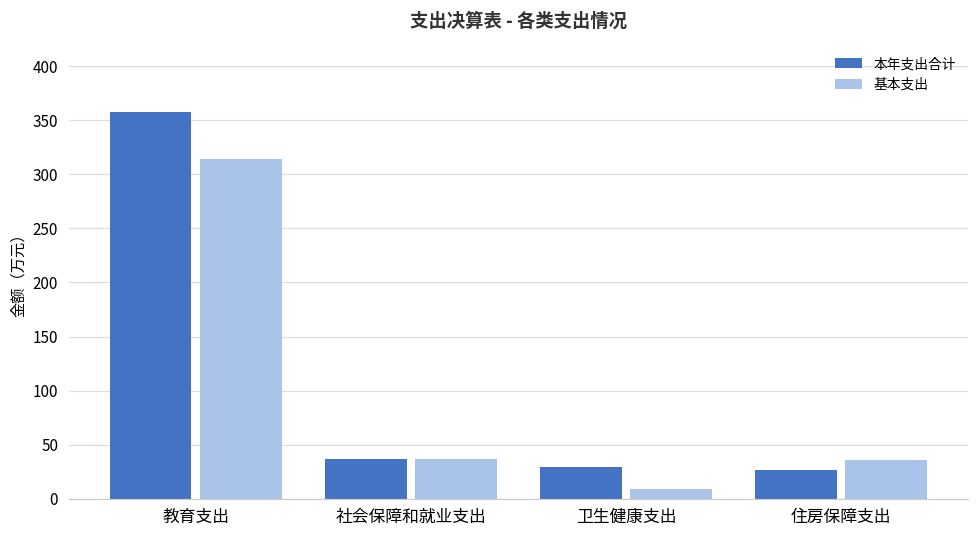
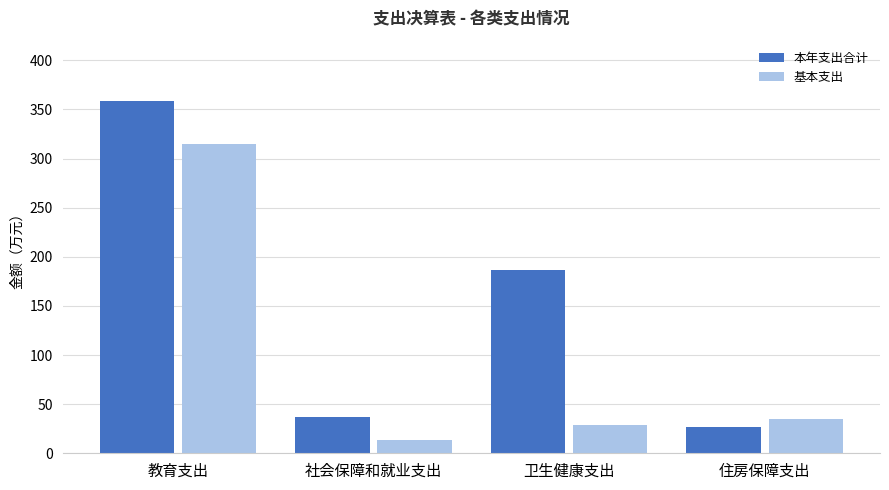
  {
    "本年支出合计": {
      "教育支出": 360,
      "社会保障和就业支出": 40,
-     "卫生健康支出": 30,
+     "卫生健康支出": 190,
      "住房保障支出": 30
    },
    "基本支出": {
      "教育支出": 310,
-     "社会保障和就业支出": 40,
-     "卫生健康支出": 10,
+     "社会保障和就业支出": 10,
+     "卫生健康支出": 30,
      "住房保障支出": 40
    }
  }
